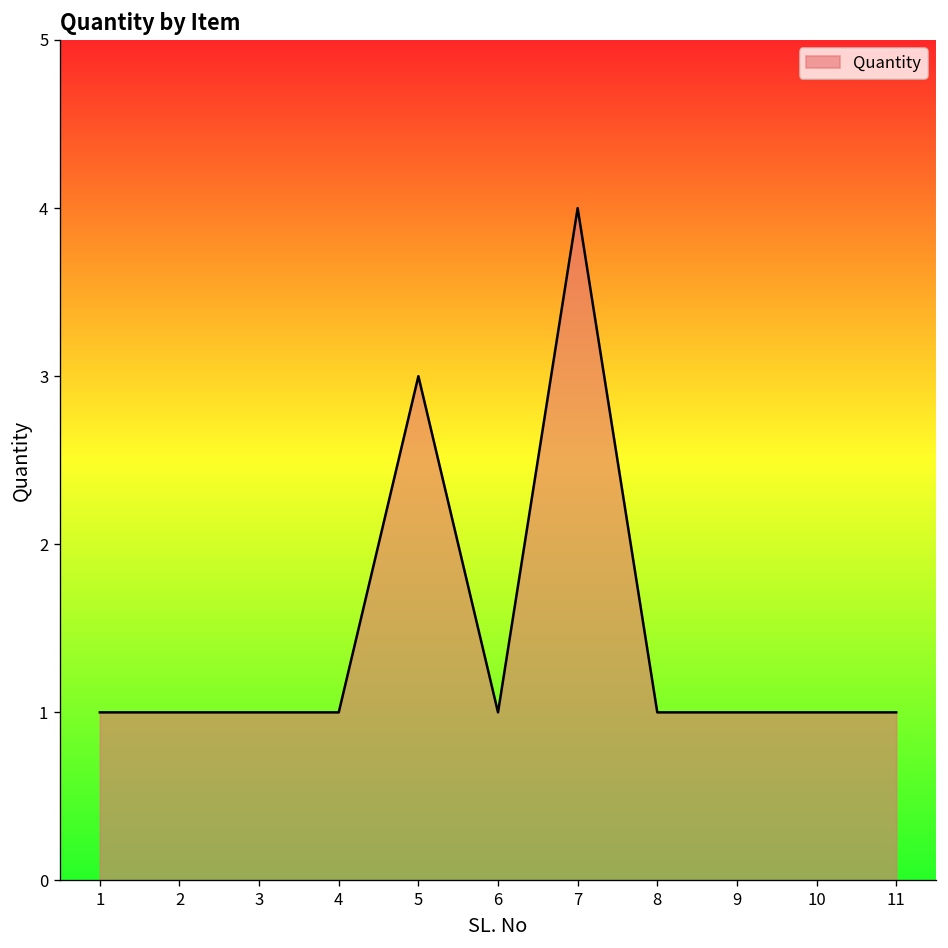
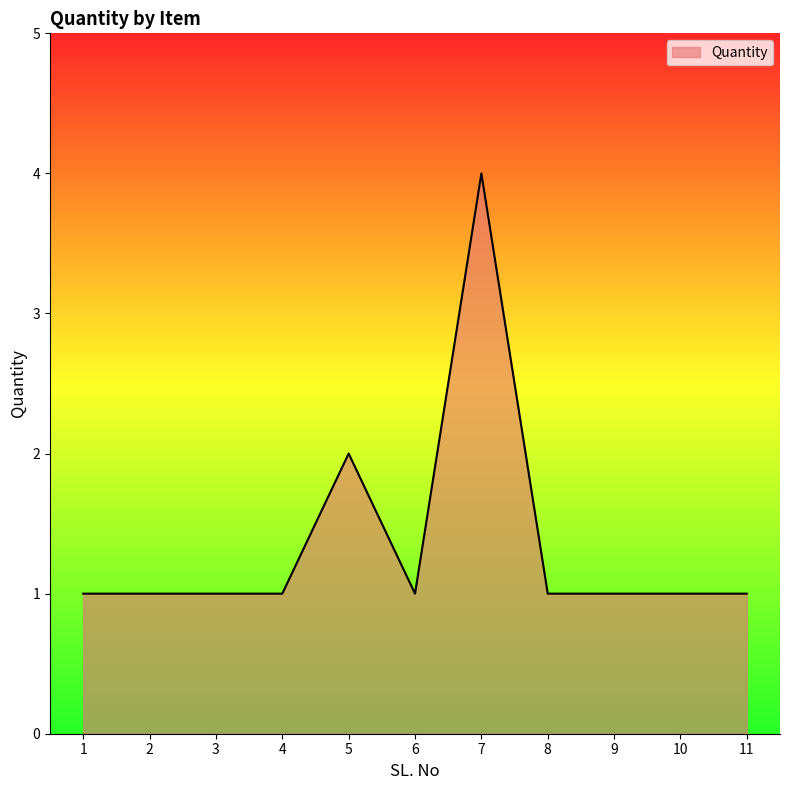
  {
    "1": 1,
    "2": 1,
    "3": 1,
    "4": 1,
-   "5": 3,
+   "5": 2,
    "6": 1,
    "7": 4,
    "8": 1,
    "9": 1,
    "10": 1,
    "11": 1
  }
